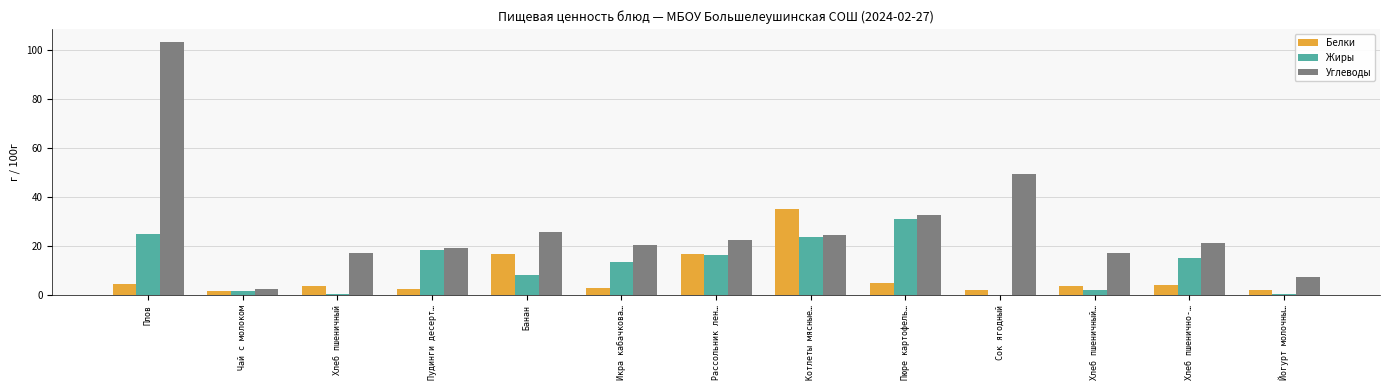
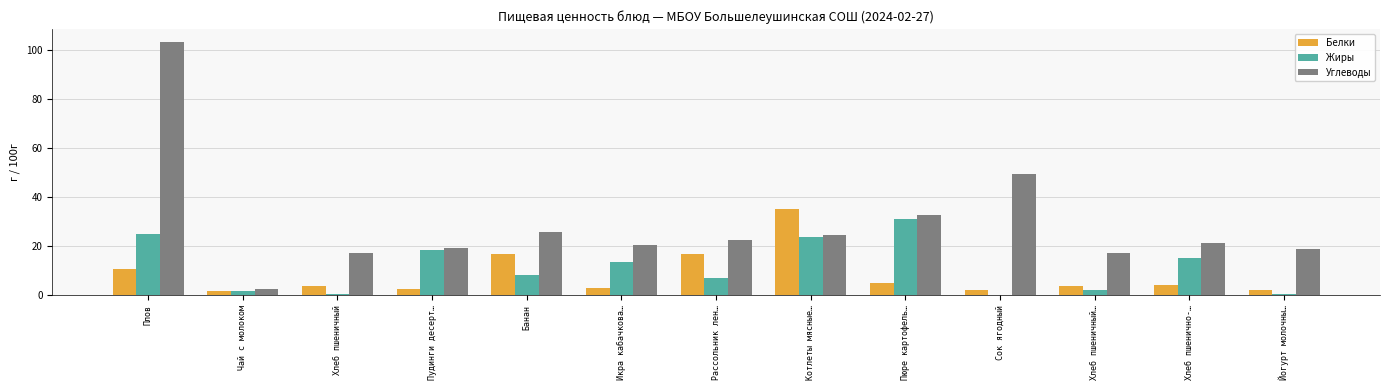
  {
    "Белки": {
-     "Плов": 4,
+     "Плов": 11,
      "Чай с молоком": 2,
      "Хлеб пшеничный": 4,
      "Пудинги десерт…": 3,
      "Банан": 17,
      "Икра кабачкова…": 3,
      "Рассольник лен…": 17,
      "Котлеты мясные…": 35,
      "Пюре картофель…": 5,
      "Сок ягодный": 2,
      "Хлеб пшеничный…": 4,
      "Хлеб пшенично-…": 4,
      "Йогурт молочны…": 2
    },
    "Жиры": {
      "Плов": 25,
      "Чай с молоком": 2,
      "Пудинги десерт…": 18,
      "Банан": 8,
      "Икра кабачкова…": 14,
-     "Рассольник лен…": 17,
+     "Рассольник лен…": 7,
      "Котлеты мясные…": 24,
      "Пюре картофель…": 31,
      "Хлеб пшеничный…": 2,
      "Хлеб пшенично-…": 15
    },
    "Углеводы": {
      "Плов": 104,
      "Чай с молоком": 2,
      "Хлеб пшеничный": 17,
      "Пудинги десерт…": 19,
      "Банан": 26,
      "Икра кабачкова…": 21,
      "Рассольник лен…": 23,
      "Котлеты мясные…": 25,
      "Пюре картофель…": 33,
      "Сок ягодный": 50,
      "Хлеб пшеничный…": 17,
      "Хлеб пшенично-…": 21,
-     "Йогурт молочны…": 8
+     "Йогурт молочны…": 19
    }
  }
